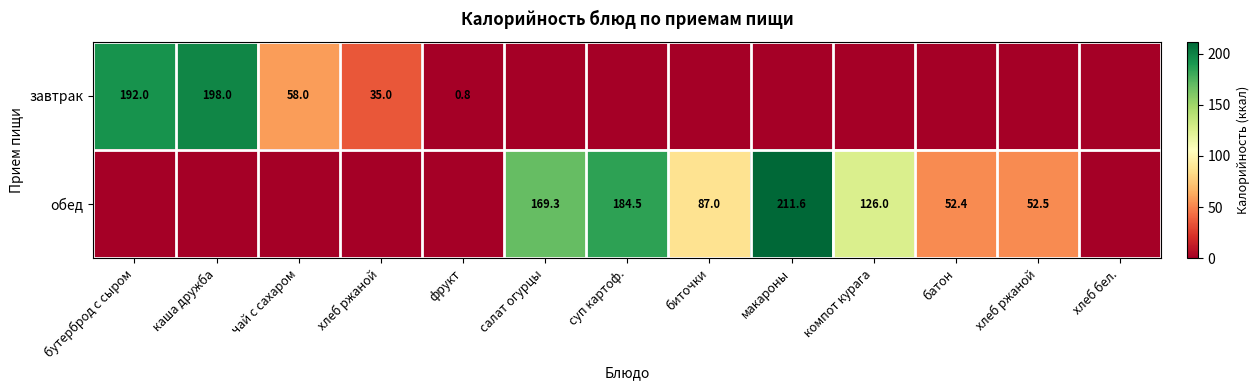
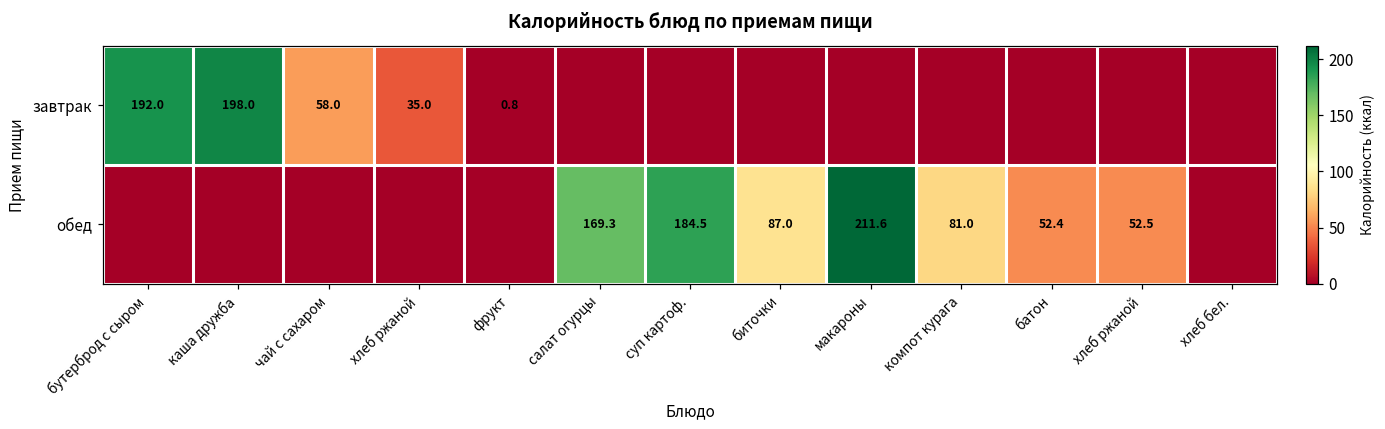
  {
    "завтрак": {
      "бутерброд с сыром": 192.0,
      "каша дружба": 198.0,
      "чай с сахаром": 58.0,
      "фрукт": 0.8
    },
    "обед": {
      "салат огурцы": 169.3,
      "суп картоф.": 184.5,
      "биточки": 87.0,
      "макароны": 211.6,
-     "компот курага": 126.0,
+     "компот курага": 81.0,
      "батон": 52.4
    }
  }
